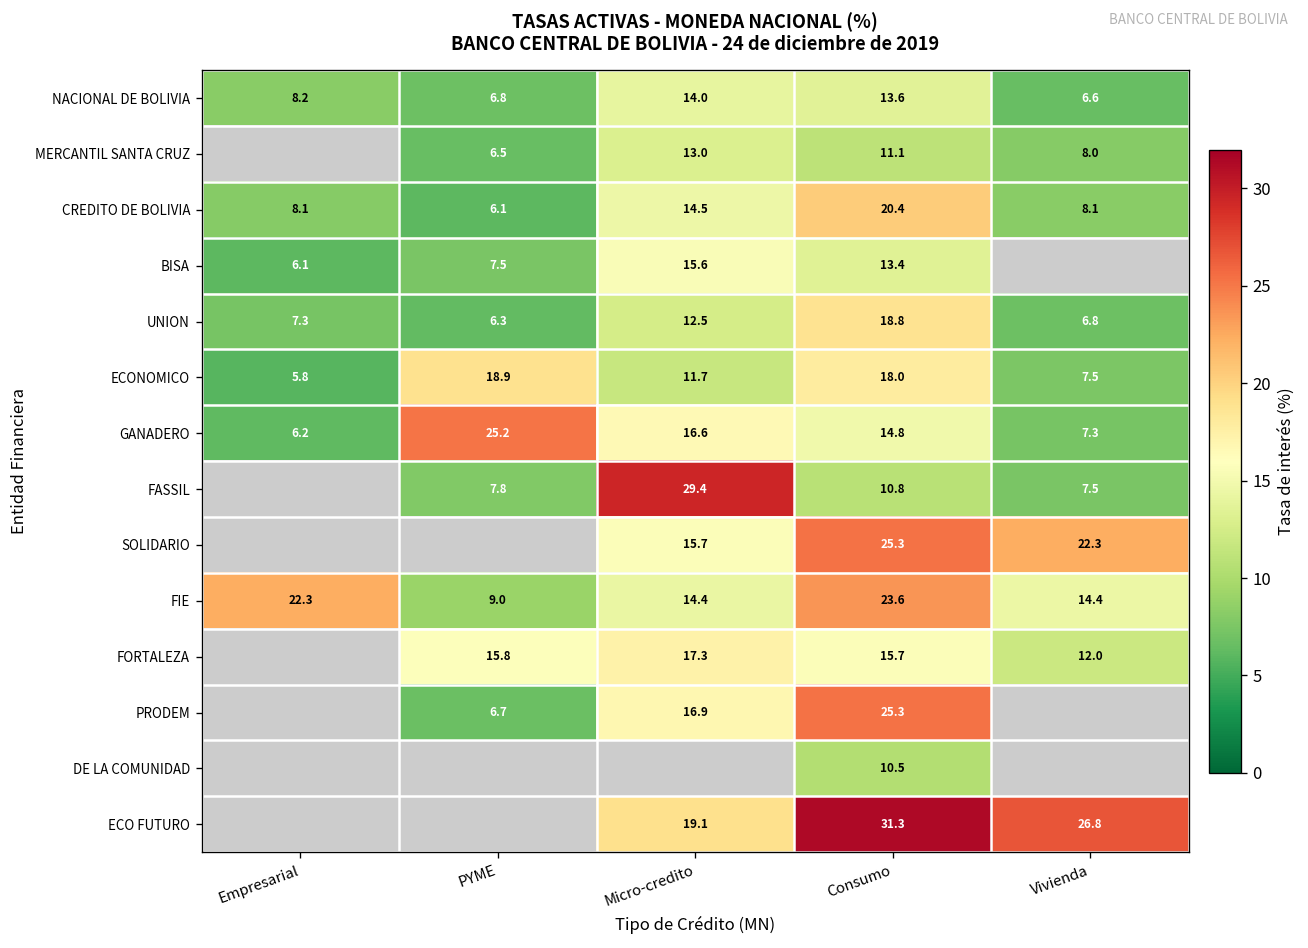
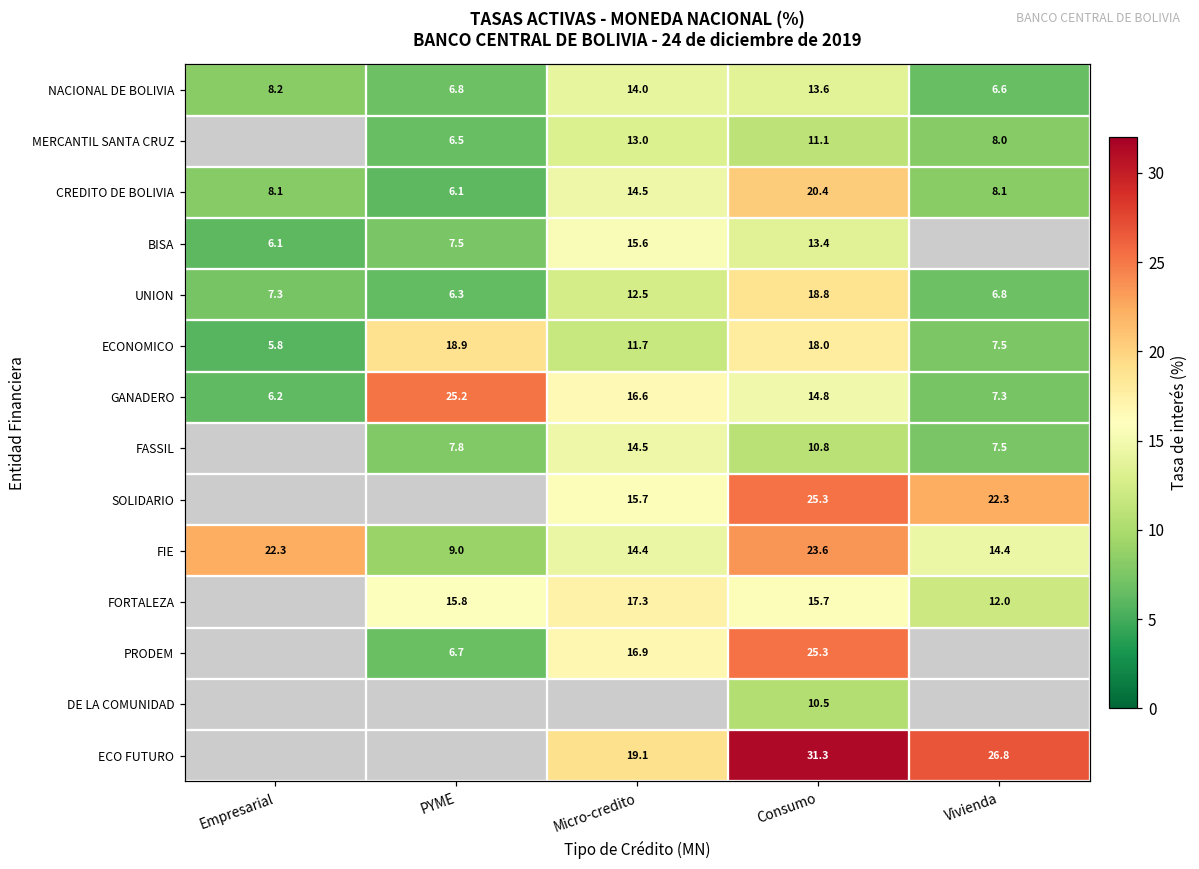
  {
    "NACIONAL DE BOLIVIA": {
      "Empresarial": 8.2,
      "PYME": 6.8,
      "Micro-credito": 14.0,
      "Consumo": 13.6,
      "Vivienda": 6.6
    },
    "MERCANTIL SANTA CRUZ": {
      "PYME": 6.5,
      "Micro-credito": 13.0,
      "Consumo": 11.1,
      "Vivienda": 8.0
    },
    "CREDITO DE BOLIVIA": {
      "Empresarial": 8.1,
      "PYME": 6.1,
      "Micro-credito": 14.5,
      "Consumo": 20.4,
      "Vivienda": 8.1
    },
    "BISA": {
      "Empresarial": 6.1,
      "PYME": 7.5,
      "Micro-credito": 15.6,
      "Consumo": 13.4
    },
    "UNION": {
      "Empresarial": 7.3,
      "PYME": 6.3,
      "Micro-credito": 12.5,
      "Consumo": 18.8,
      "Vivienda": 6.8
    },
    "ECONOMICO": {
      "Empresarial": 5.8,
      "PYME": 18.9,
      "Micro-credito": 11.7,
      "Consumo": 18.0,
      "Vivienda": 7.5
    },
    "GANADERO": {
      "Empresarial": 6.2,
      "PYME": 25.2,
      "Micro-credito": 16.6,
      "Consumo": 14.8,
      "Vivienda": 7.3
    },
    "FASSIL": {
      "PYME": 7.8,
-     "Micro-credito": 29.4,
+     "Micro-credito": 14.5,
      "Consumo": 10.8,
      "Vivienda": 7.5
    },
    "SOLIDARIO": {
      "Micro-credito": 15.7,
      "Consumo": 25.3,
      "Vivienda": 22.3
    },
    "FIE": {
      "Empresarial": 22.3,
      "PYME": 9.0,
      "Micro-credito": 14.4,
      "Consumo": 23.6,
      "Vivienda": 14.4
    },
    "FORTALEZA": {
      "PYME": 15.8,
      "Micro-credito": 17.3,
      "Consumo": 15.7,
      "Vivienda": 12.0
    },
    "PRODEM": {
      "PYME": 6.7,
      "Micro-credito": 16.9,
      "Consumo": 25.3
    },
    "DE LA COMUNIDAD": {
      "Consumo": 10.5
    },
    "ECO FUTURO": {
      "Micro-credito": 19.1,
      "Consumo": 31.3,
      "Vivienda": 26.8
    }
  }
